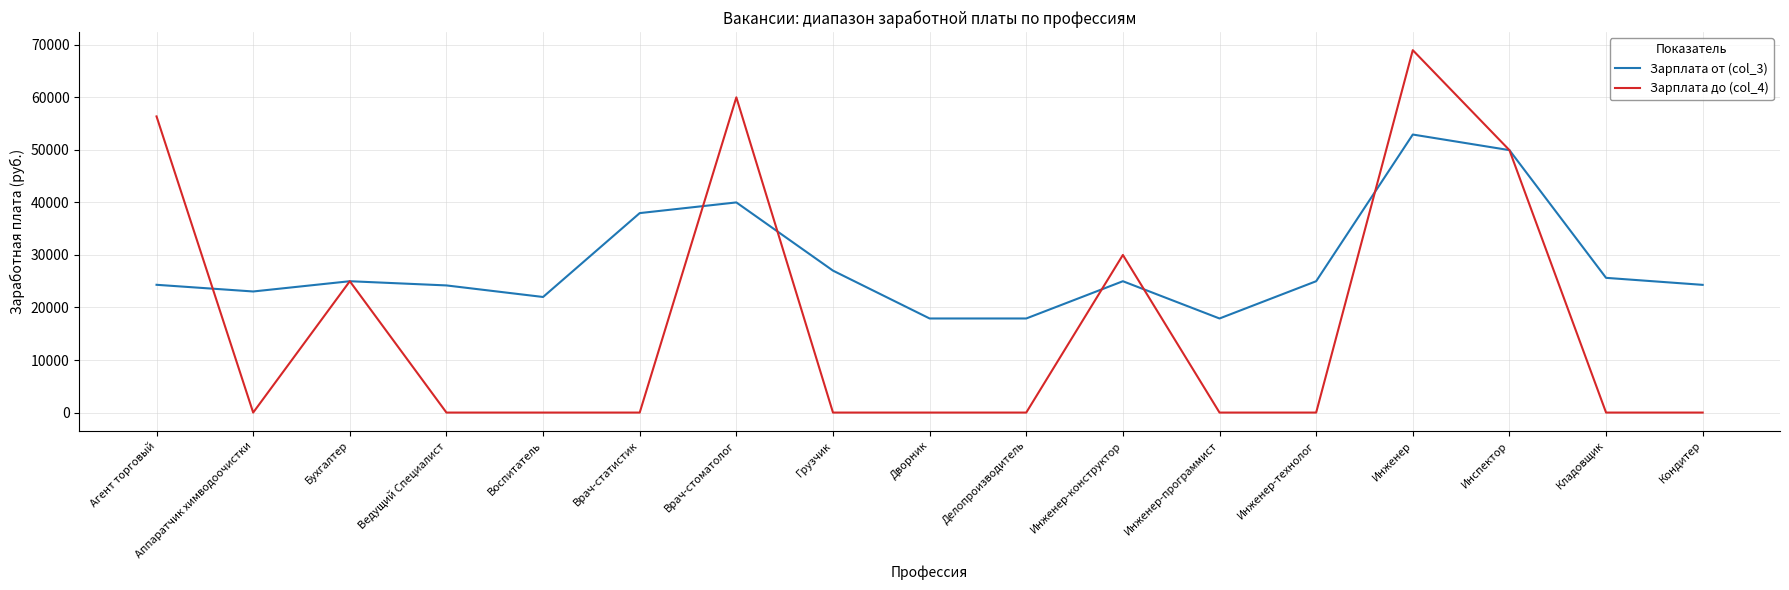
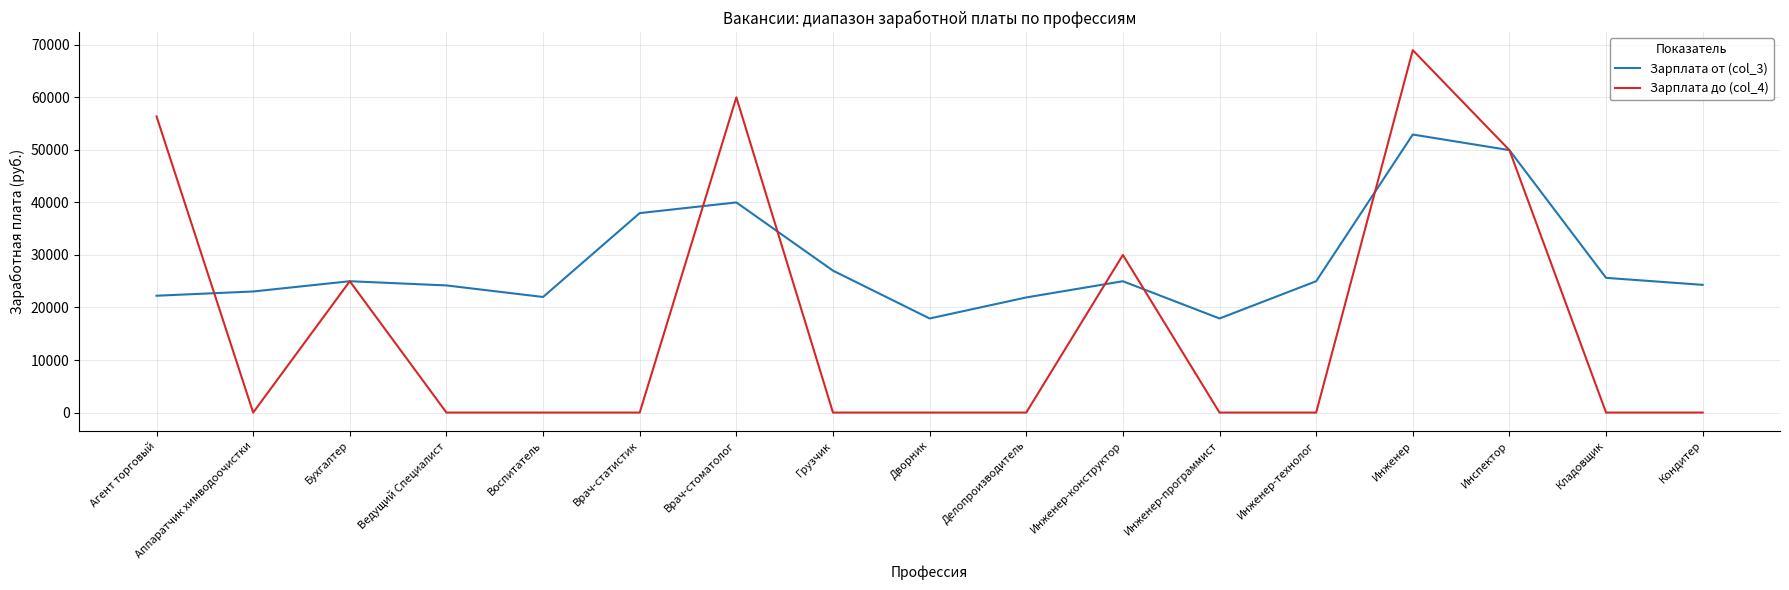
  {
    "Зарплата от (col_3)": {
-     "Агент торговый": 24000,
+     "Агент торговый": 22000,
      "Аппаратчик химводоочистки": 23000,
      "Ведущий Специалист": 24000,
      "Воспитатель": 22000,
      "Врач-статистик": 38000,
      "Врач-стоматолог": 40000,
      "Грузчик": 27000,
      "Дворник": 18000,
-     "Делопроизводитель": 18000,
+     "Делопроизводитель": 22000,
      "Инженер-конструктор": 25000,
      "Инженер-программист": 18000,
      "Инженер-технолог": 25000,
      "Инженер": 53000,
      "Кладовщик": 26000,
      "Кондитер": 24000
    },
    "Зарплата до (col_4)": {
      "Агент торговый": 56000,
      "Аппаратчик химводоочистки": 0,
      "Ведущий Специалист": 0,
      "Воспитатель": 0,
      "Врач-статистик": 0,
      "Врач-стоматолог": 60000,
      "Грузчик": 0,
      "Дворник": 0,
      "Делопроизводитель": 0,
      "Инженер-конструктор": 30000,
      "Инженер-программист": 0,
      "Инженер-технолог": 0,
      "Инженер": 69000,
      "Кладовщик": 0,
      "Кондитер": 0
    }
  }
